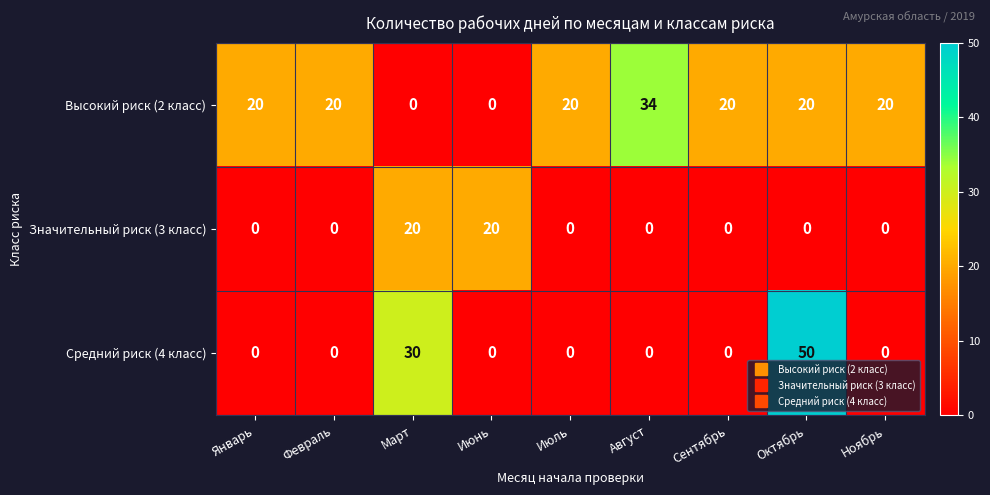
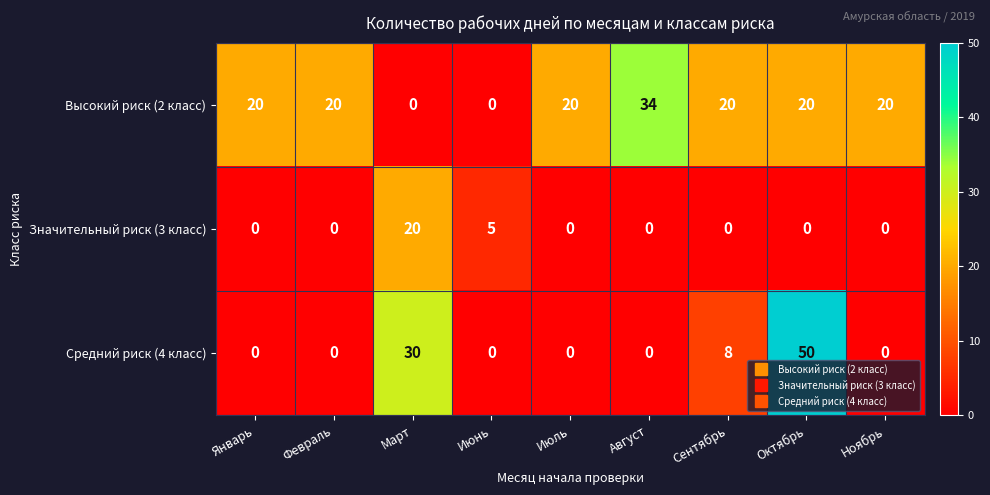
  {
    "Высокий риск (2 класс)": {
      "Январь": 20,
      "Февраль": 20,
      "Март": 0,
      "Июнь": 0,
      "Июль": 20,
      "Август": 34,
      "Сентябрь": 20,
      "Октябрь": 20,
      "Ноябрь": 20
    },
    "Значительный риск (3 класс)": {
      "Январь": 0,
      "Февраль": 0,
      "Март": 20,
-     "Июнь": 20,
+     "Июнь": 5,
      "Июль": 0,
      "Август": 0,
      "Сентябрь": 0,
      "Октябрь": 0,
      "Ноябрь": 0
    },
    "Средний риск (4 класс)": {
      "Январь": 0,
      "Февраль": 0,
      "Март": 30,
      "Июнь": 0,
      "Июль": 0,
      "Август": 0,
-     "Сентябрь": 0
+     "Сентябрь": 8
    }
  }
